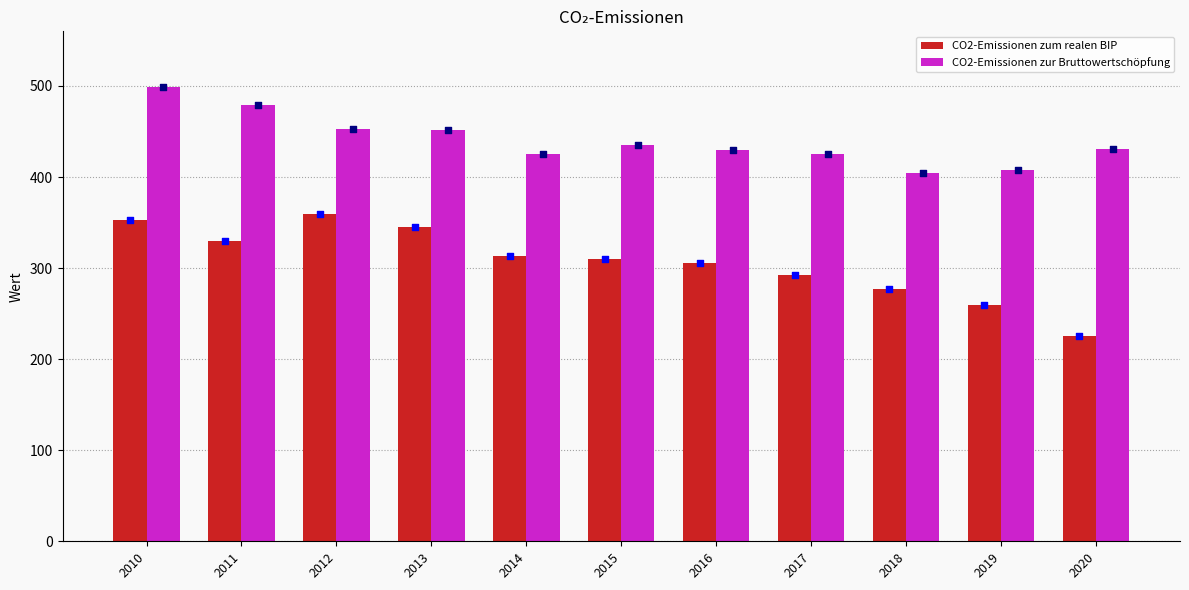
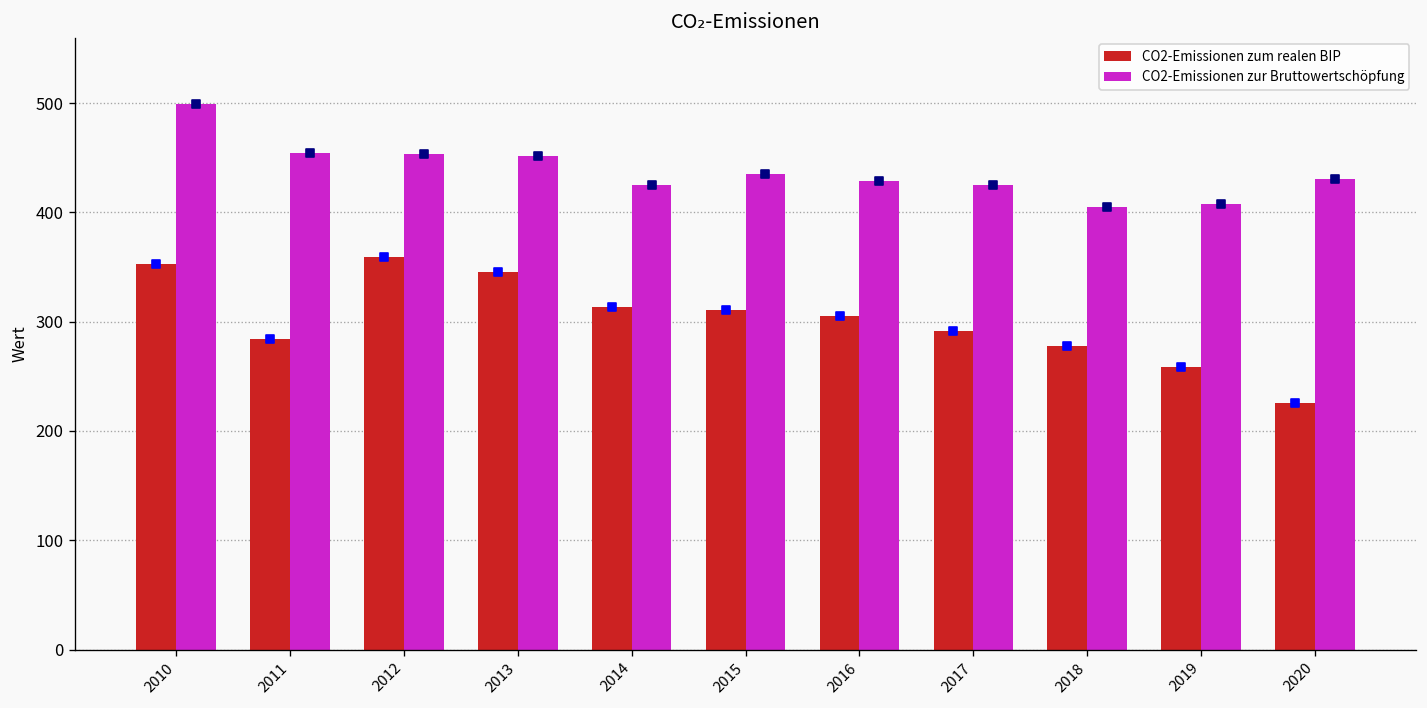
  {
    "CO2-Emissionen zum realen BIP": {
      "2010": 350,
-     "2011": 330,
+     "2011": 280,
      "2012": 360,
      "2013": 350,
      "2014": 310,
      "2015": 310,
      "2016": 310,
      "2017": 290,
      "2018": 280,
      "2019": 260,
      "2020": 230
    },
    "CO2-Emissionen zur Bruttowertschöpfung": {
      "2010": 500,
-     "2011": 480,
+     "2011": 450,
      "2012": 450,
      "2013": 450,
      "2014": 430,
      "2015": 440,
      "2016": 430,
      "2017": 430,
      "2018": 400,
      "2019": 410,
      "2020": 430
    }
  }
